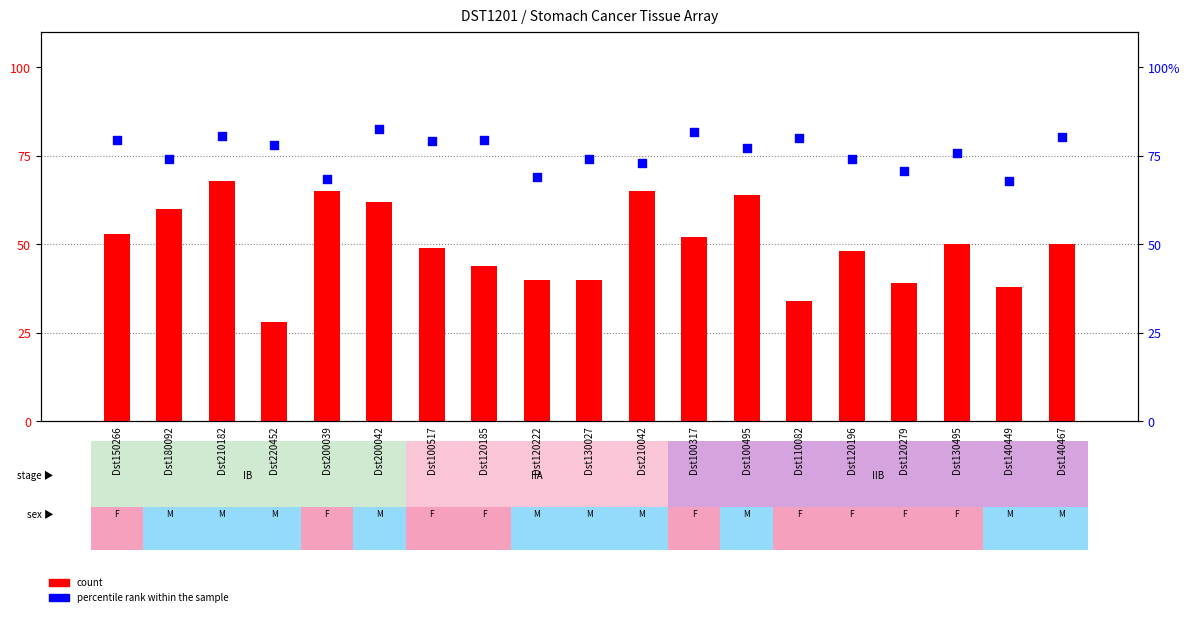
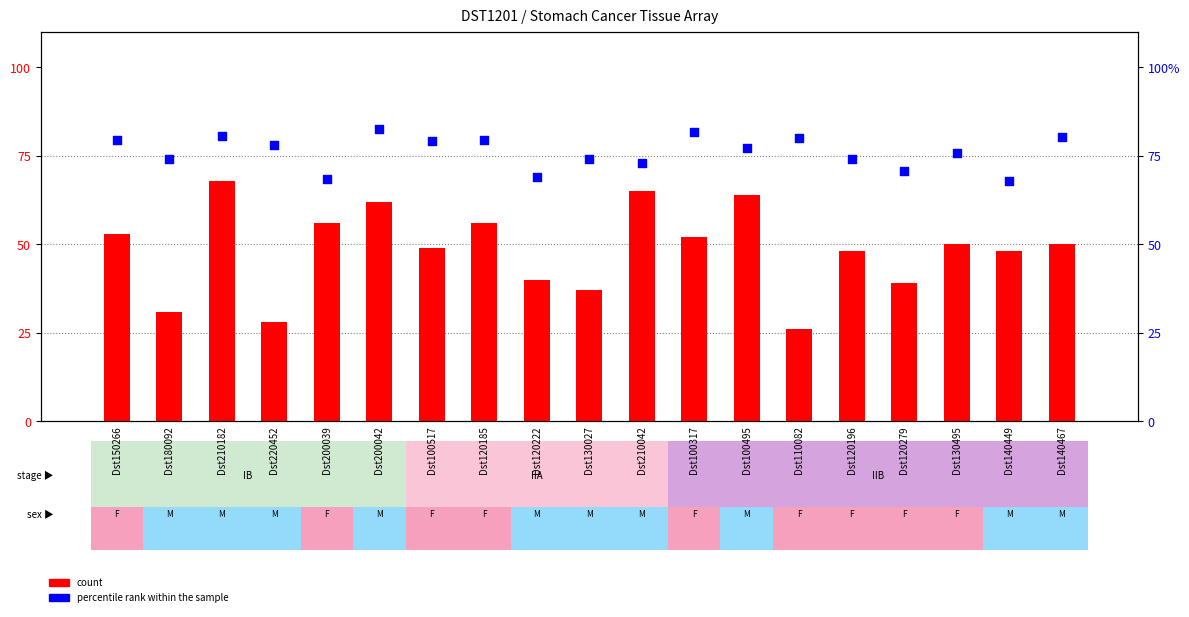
  {
    "count": {
      "Dst150266": 53,
-     "Dst180092": 60,
+     "Dst180092": 31,
      "Dst210182": 68,
      "Dst220452": 28,
-     "Dst200039": 65,
+     "Dst200039": 56,
      "Dst200042": 62,
      "Dst100517": 49,
-     "Dst120185": 44,
+     "Dst120185": 56,
      "Dst120222": 40,
-     "Dst130027": 40,
+     "Dst130027": 37,
      "Dst210042": 65,
      "Dst100317": 52,
      "Dst100495": 64,
-     "Dst110082": 34,
+     "Dst110082": 26,
      "Dst120196": 48,
      "Dst120279": 39,
      "Dst130495": 50,
-     "Dst140449": 38,
+     "Dst140449": 48,
      "Dst140467": 50
    }
  }
